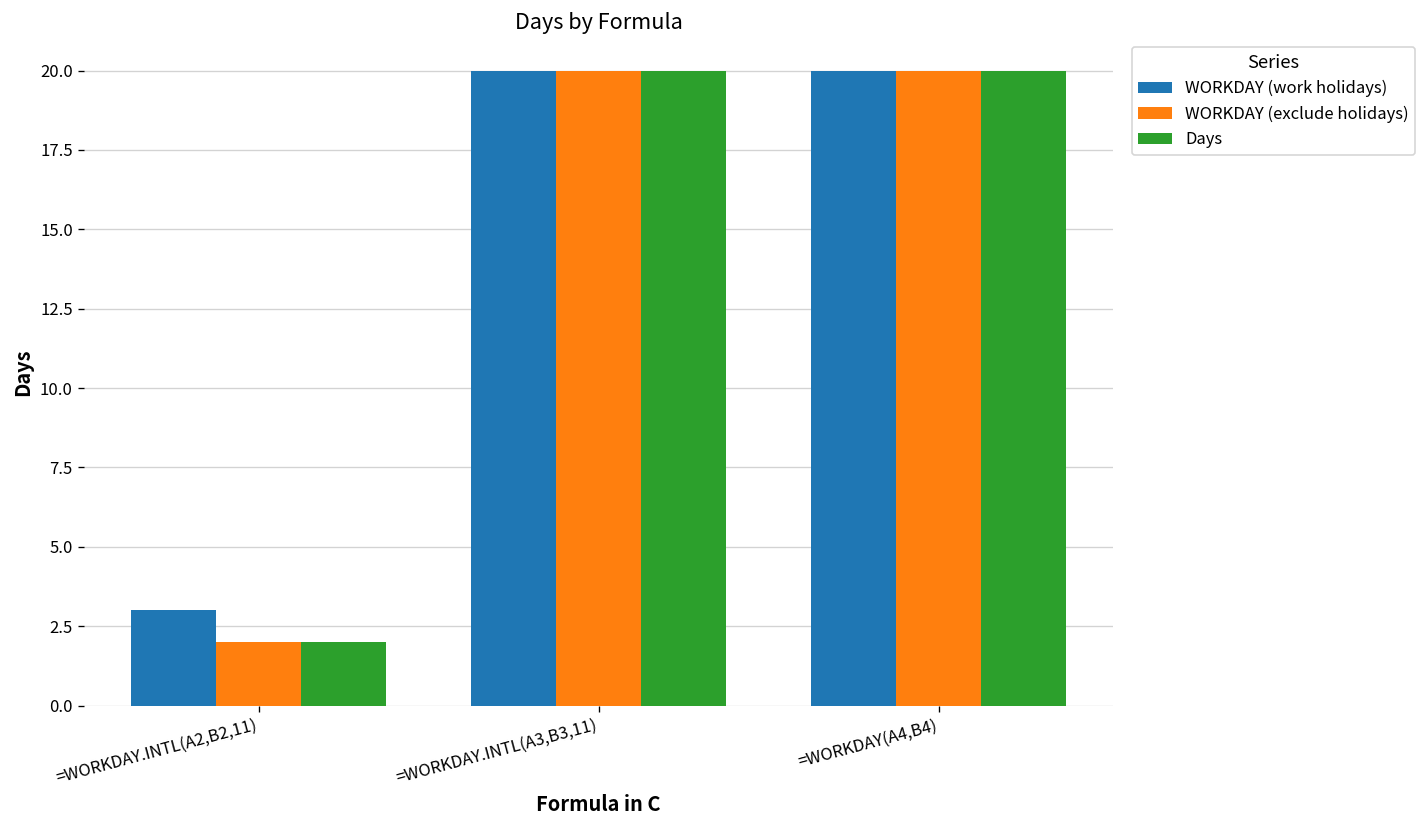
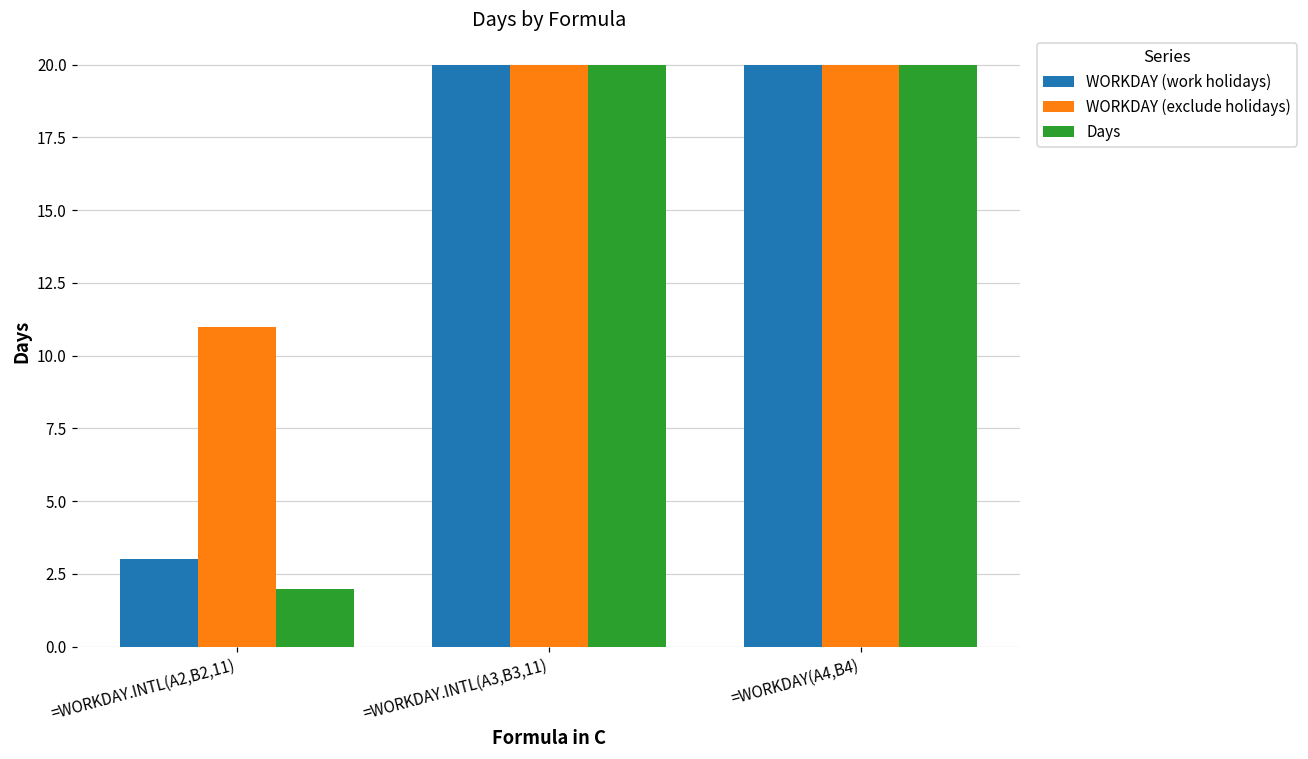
  {
    "WORKDAY (work holidays)": {
      "=WORKDAY.INTL(A2,B2,11)": 3,
      "=WORKDAY.INTL(A3,B3,11)": 20,
      "=WORKDAY(A4,B4)": 20
    },
    "WORKDAY (exclude holidays)": {
-     "=WORKDAY.INTL(A2,B2,11)": 2,
+     "=WORKDAY.INTL(A2,B2,11)": 11,
      "=WORKDAY.INTL(A3,B3,11)": 20,
      "=WORKDAY(A4,B4)": 20
    },
    "Days": {
      "=WORKDAY.INTL(A2,B2,11)": 2,
      "=WORKDAY.INTL(A3,B3,11)": 20,
      "=WORKDAY(A4,B4)": 20
    }
  }
